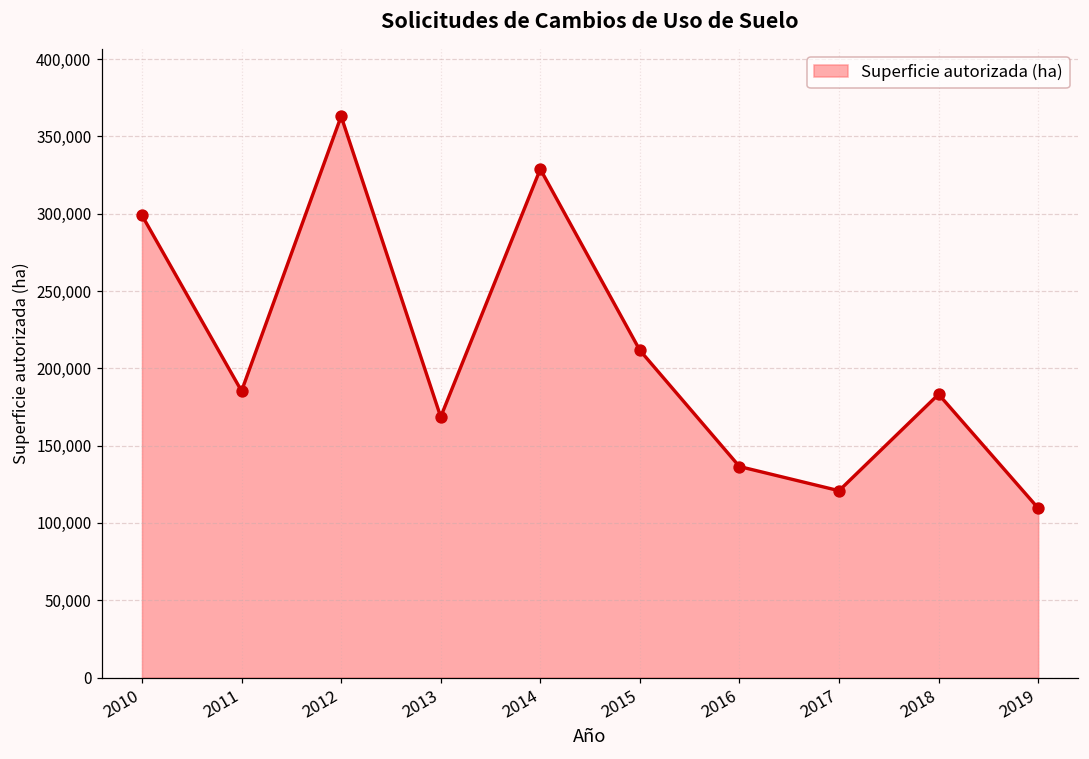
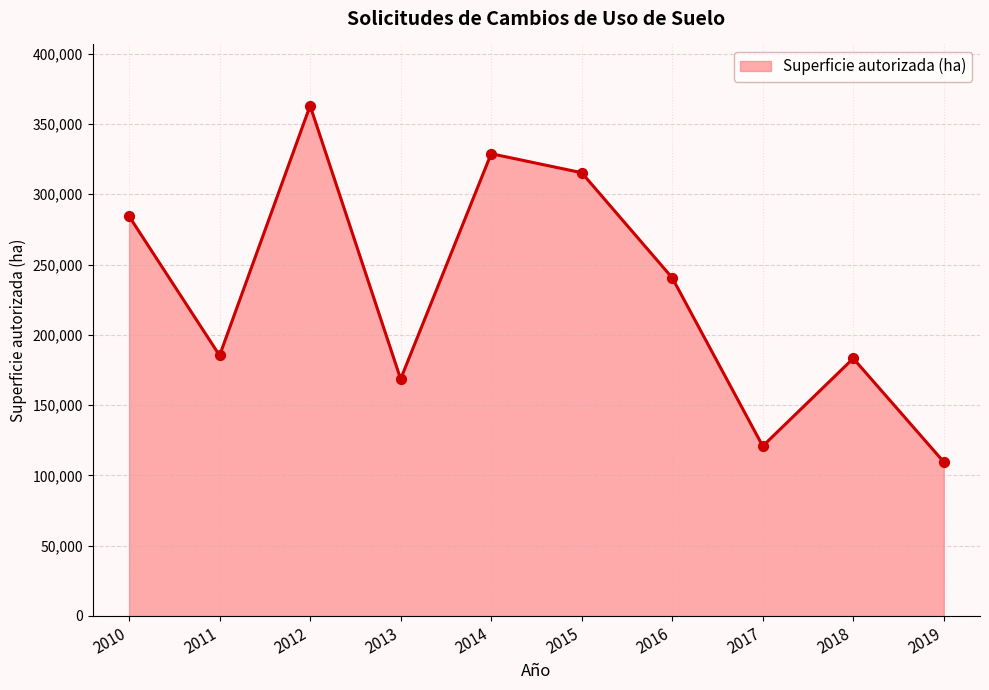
  {
-   "2010": "299,000",
+   "2010": "284,000",
    "2011": "185,000",
    "2012": "363,000",
    "2013": "169,000",
    "2014": "329,000",
-   "2015": "212,000",
-   "2016": "136,000",
+   "2015": "315,000",
+   "2016": "241,000",
    "2017": "121,000",
    "2018": "183,000",
    "2019": "110,000"
  }
